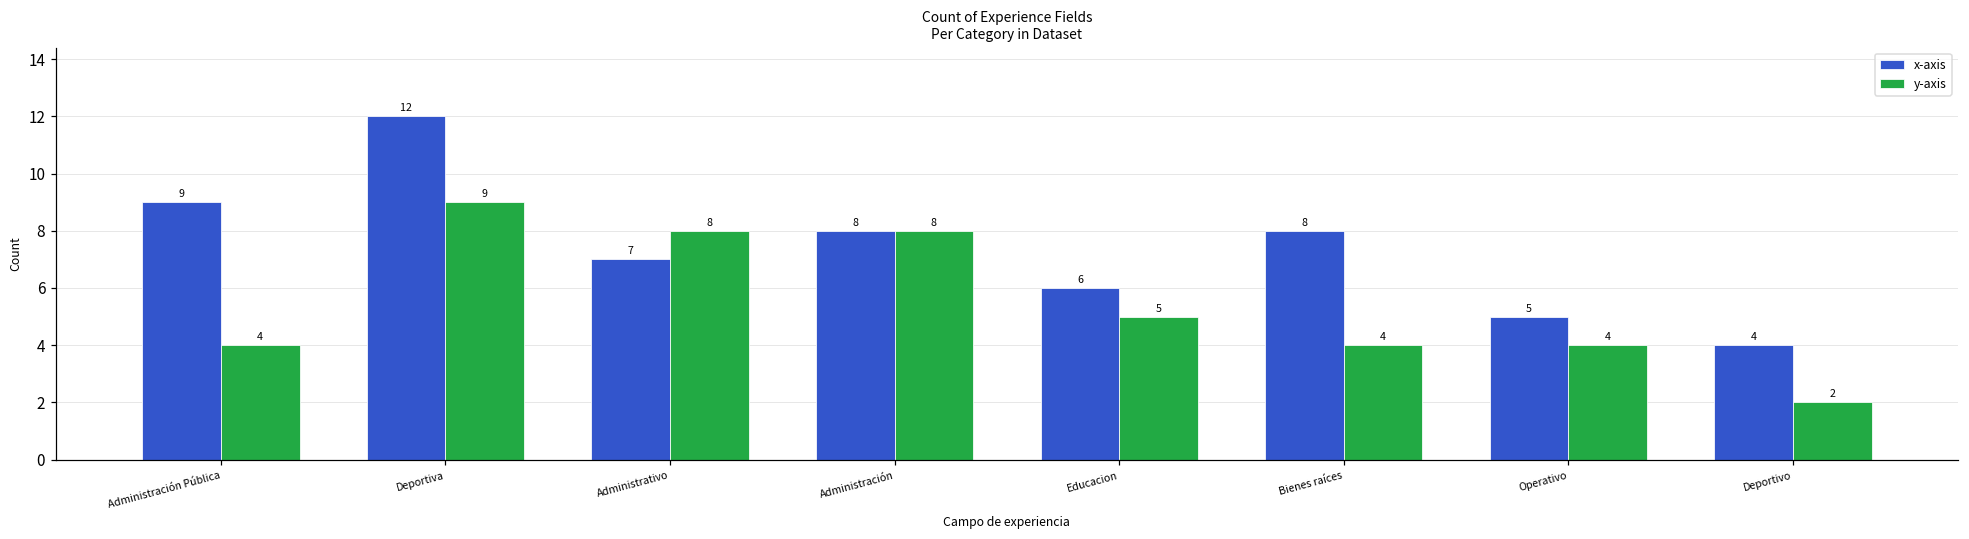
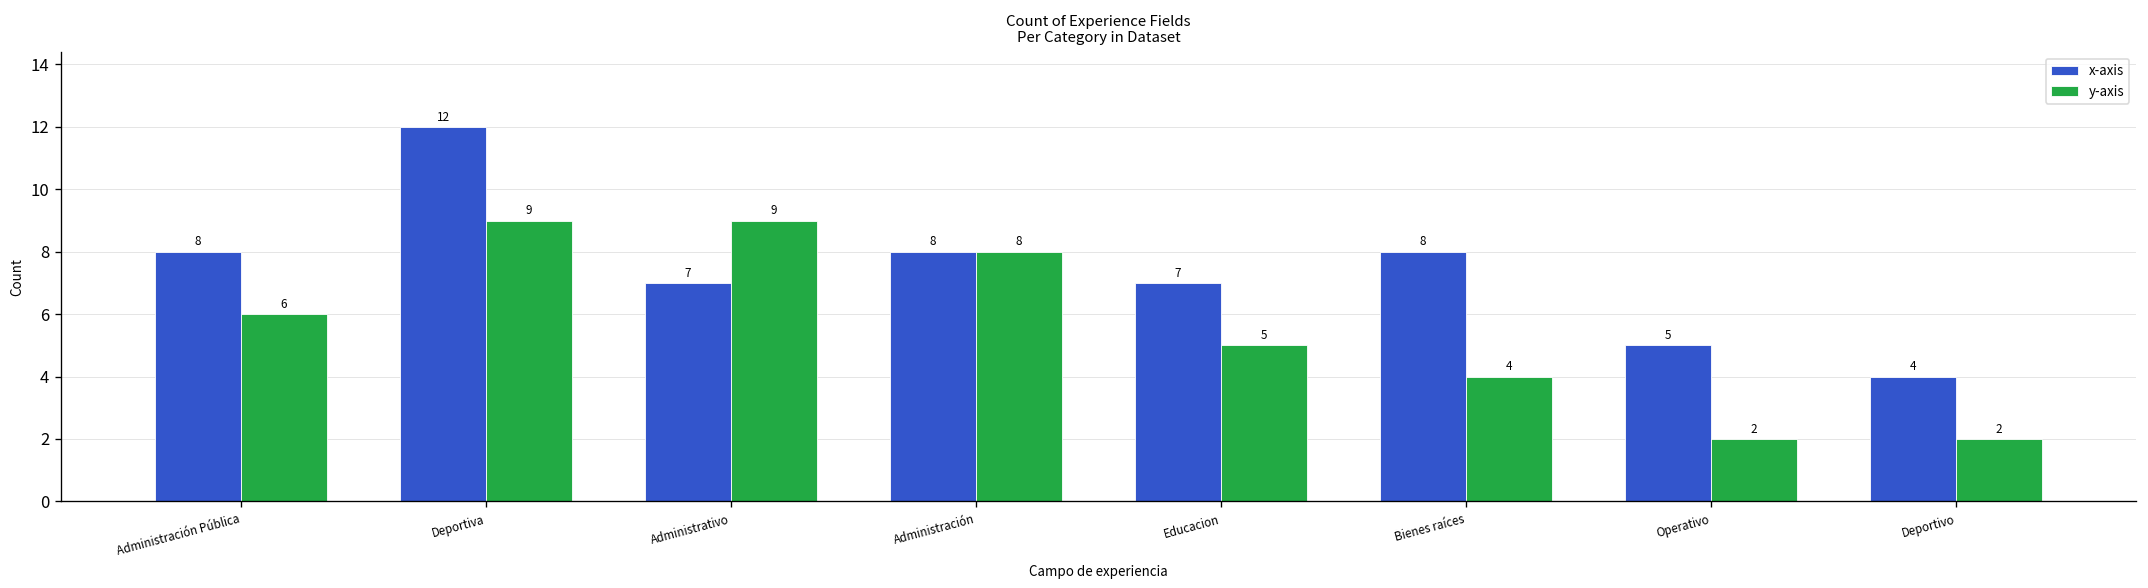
  {
    "x-axis": {
-     "Administración Pública": 9,
+     "Administración Pública": 8,
      "Deportiva": 12,
      "Administrativo": 7,
      "Administración": 8,
-     "Educacion": 6,
+     "Educacion": 7,
      "Bienes raíces": 8,
      "Operativo": 5,
      "Deportivo": 4
    },
    "y-axis": {
-     "Administración Pública": 4,
+     "Administración Pública": 6,
      "Deportiva": 9,
-     "Administrativo": 8,
+     "Administrativo": 9,
      "Administración": 8,
      "Educacion": 5,
      "Bienes raíces": 4,
-     "Operativo": 4,
+     "Operativo": 2,
      "Deportivo": 2
    }
  }
